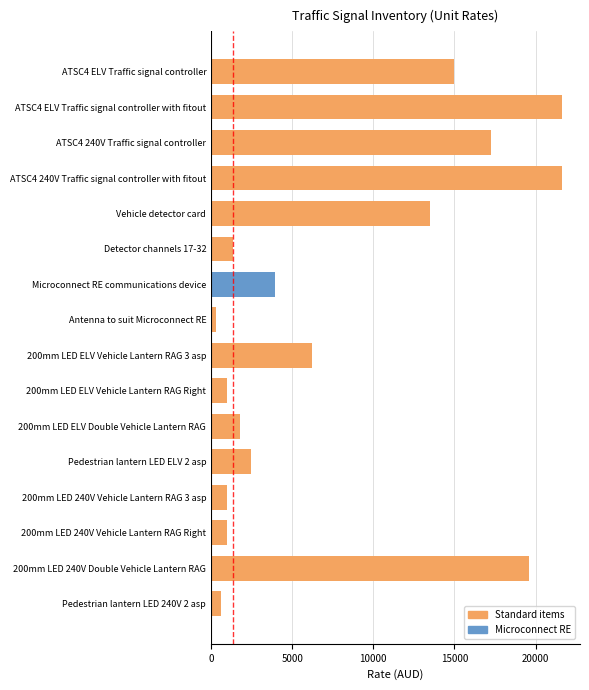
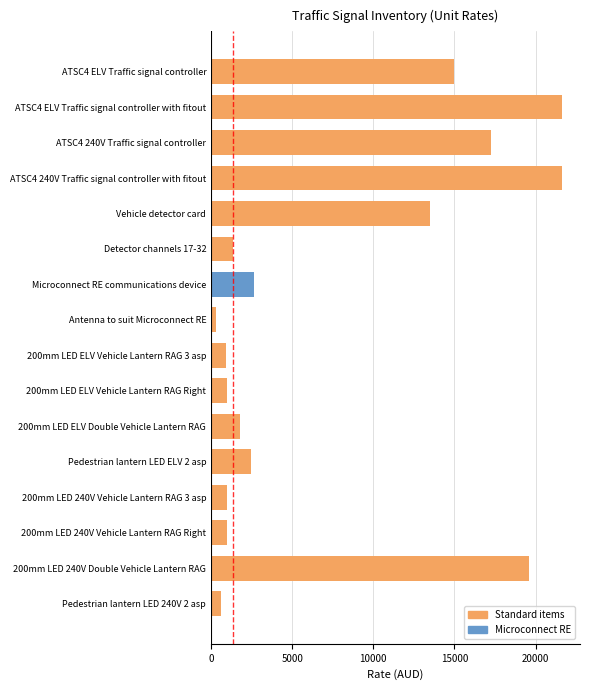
  {
    "ATSC4 ELV Traffic signal controller": 15000,
    "ATSC4 ELV Traffic signal controller with fitout": 21700,
    "ATSC4 240V Traffic signal controller": 17300,
    "ATSC4 240V Traffic signal controller with fitout": 21700,
    "Vehicle detector card": 13500,
    "Detector channels 17-32": 1300,
-   "Microconnect RE communications device": 3900,
+   "Microconnect RE communications device": 2700,
    "Antenna to suit Microconnect RE": 300,
-   "200mm LED ELV Vehicle Lantern RAG 3 asp": 6200,
+   "200mm LED ELV Vehicle Lantern RAG 3 asp": 900,
    "200mm LED ELV Vehicle Lantern RAG Right": 900,
    "200mm LED ELV Double Vehicle Lantern RAG": 1800,
    "Pedestrian lantern LED ELV 2 asp": 2400,
    "200mm LED 240V Vehicle Lantern RAG 3 asp": 1000,
    "200mm LED 240V Vehicle Lantern RAG Right": 1000,
    "200mm LED 240V Double Vehicle Lantern RAG": 19600,
    "Pedestrian lantern LED 240V 2 asp": 600
  }
